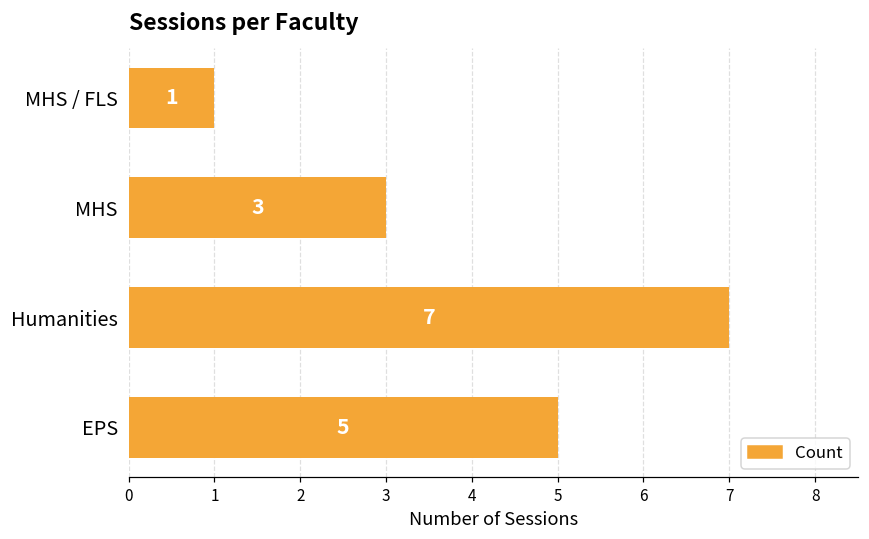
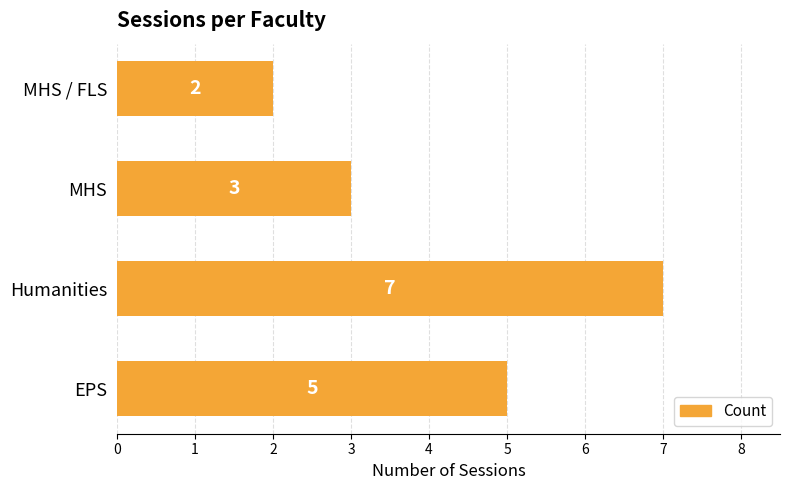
  {
-   "MHS / FLS": 1,
+   "MHS / FLS": 2,
    "MHS": 3,
    "Humanities": 7,
    "EPS": 5
  }
